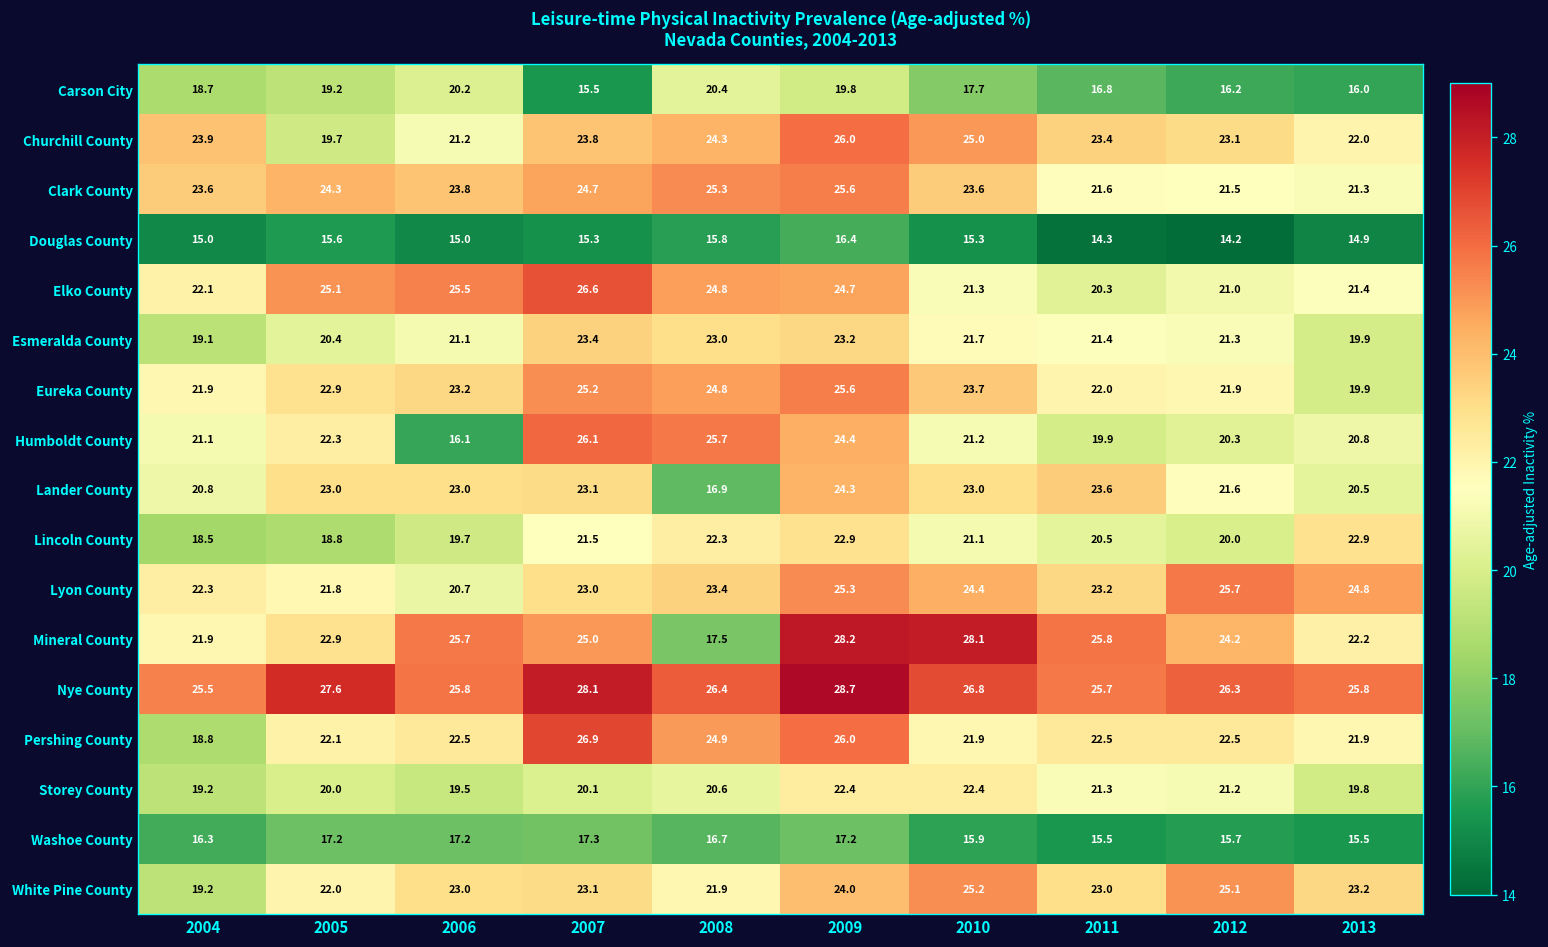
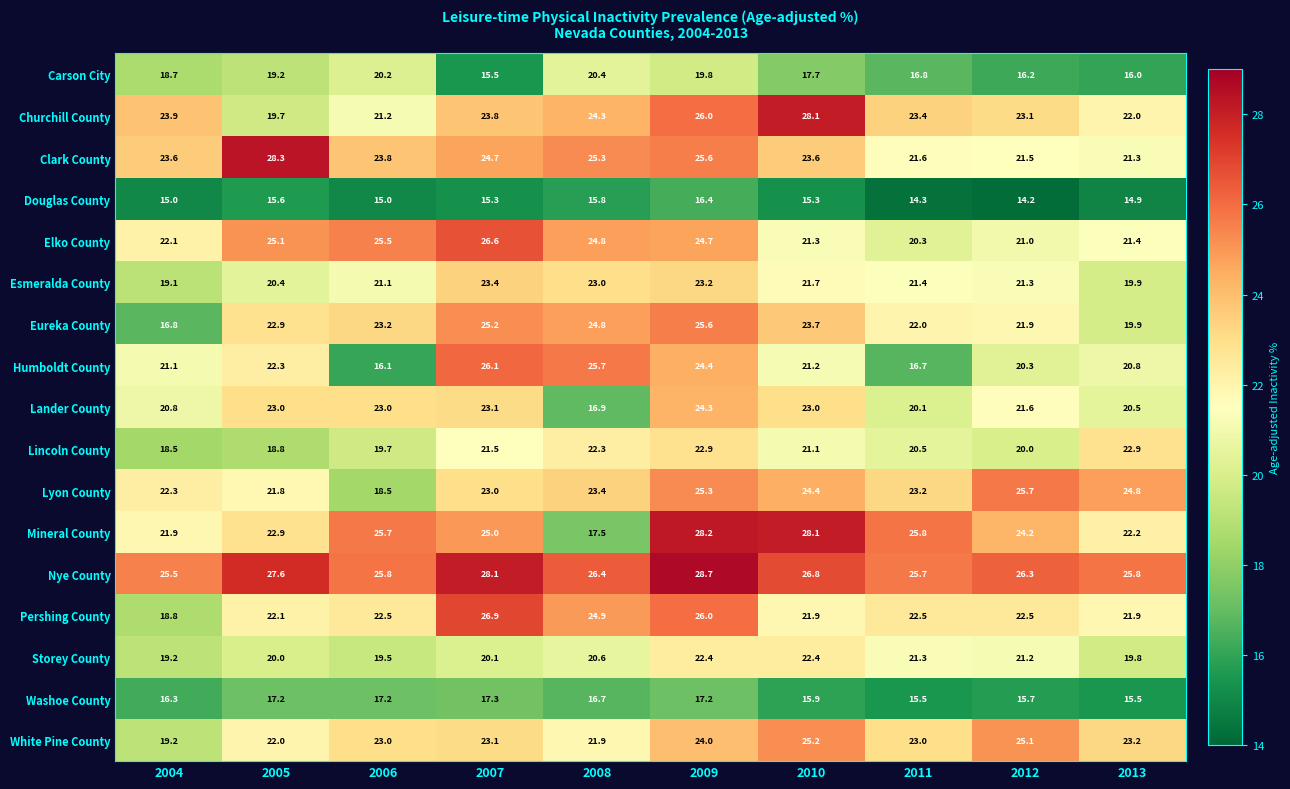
  {
    "Carson City": {
      "2004": 18.7,
      "2005": 19.2,
      "2006": 20.2,
      "2007": 15.5,
      "2008": 20.4,
      "2009": 19.8,
      "2010": 17.7,
      "2011": 16.8,
      "2012": 16.2,
      "2013": 16.0
    },
    "Churchill County": {
      "2004": 23.9,
      "2005": 19.7,
      "2006": 21.2,
      "2007": 23.8,
      "2008": 24.3,
      "2009": 26.0,
-     "2010": 25.0,
+     "2010": 28.1,
      "2011": 23.4,
      "2012": 23.1,
      "2013": 22.0
    },
    "Clark County": {
      "2004": 23.6,
-     "2005": 24.3,
+     "2005": 28.3,
      "2006": 23.8,
      "2007": 24.7,
      "2008": 25.3,
      "2009": 25.6,
      "2010": 23.6,
      "2011": 21.6,
      "2012": 21.5,
      "2013": 21.3
    },
    "Douglas County": {
      "2004": 15.0,
      "2005": 15.6,
      "2006": 15.0,
      "2007": 15.3,
      "2008": 15.8,
      "2009": 16.4,
      "2010": 15.3,
      "2011": 14.3,
      "2012": 14.2,
      "2013": 14.9
    },
    "Elko County": {
      "2004": 22.1,
      "2005": 25.1,
      "2006": 25.5,
      "2007": 26.6,
      "2008": 24.8,
      "2009": 24.7,
      "2010": 21.3,
      "2011": 20.3,
      "2012": 21.0,
      "2013": 21.4
    },
    "Esmeralda County": {
      "2004": 19.1,
      "2005": 20.4,
      "2006": 21.1,
      "2007": 23.4,
      "2008": 23.0,
      "2009": 23.2,
      "2010": 21.7,
      "2011": 21.4,
      "2012": 21.3,
      "2013": 19.9
    },
    "Eureka County": {
-     "2004": 21.9,
+     "2004": 16.8,
      "2005": 22.9,
      "2006": 23.2,
      "2007": 25.2,
      "2008": 24.8,
      "2009": 25.6,
      "2010": 23.7,
      "2011": 22.0,
      "2012": 21.9,
      "2013": 19.9
    },
    "Humboldt County": {
      "2004": 21.1,
      "2005": 22.3,
      "2006": 16.1,
      "2007": 26.1,
      "2008": 25.7,
      "2009": 24.4,
      "2010": 21.2,
-     "2011": 19.9,
+     "2011": 16.7,
      "2012": 20.3,
      "2013": 20.8
    },
    "Lander County": {
      "2004": 20.8,
      "2005": 23.0,
      "2006": 23.0,
      "2007": 23.1,
      "2008": 16.9,
      "2009": 24.3,
      "2010": 23.0,
-     "2011": 23.6,
+     "2011": 20.1,
      "2012": 21.6,
      "2013": 20.5
    },
    "Lincoln County": {
      "2004": 18.5,
      "2005": 18.8,
      "2006": 19.7,
      "2007": 21.5,
      "2008": 22.3,
      "2009": 22.9,
      "2010": 21.1,
      "2011": 20.5,
      "2012": 20.0,
      "2013": 22.9
    },
    "Lyon County": {
      "2004": 22.3,
      "2005": 21.8,
-     "2006": 20.7,
+     "2006": 18.5,
      "2007": 23.0,
      "2008": 23.4,
      "2009": 25.3,
      "2010": 24.4,
      "2011": 23.2,
      "2012": 25.7,
      "2013": 24.8
    },
    "Mineral County": {
      "2004": 21.9,
      "2005": 22.9,
      "2006": 25.7,
      "2007": 25.0,
      "2008": 17.5,
      "2009": 28.2,
      "2010": 28.1,
      "2011": 25.8,
      "2012": 24.2,
      "2013": 22.2
    },
    "Nye County": {
      "2004": 25.5,
      "2005": 27.6,
      "2006": 25.8,
      "2007": 28.1,
      "2008": 26.4,
      "2009": 28.7,
      "2010": 26.8,
      "2011": 25.7,
      "2012": 26.3,
      "2013": 25.8
    },
    "Pershing County": {
      "2004": 18.8,
      "2005": 22.1,
      "2006": 22.5,
      "2007": 26.9,
      "2008": 24.9,
      "2009": 26.0,
      "2010": 21.9,
      "2011": 22.5,
      "2012": 22.5,
      "2013": 21.9
    },
    "Storey County": {
      "2004": 19.2,
      "2005": 20.0,
      "2006": 19.5,
      "2007": 20.1,
      "2008": 20.6,
      "2009": 22.4,
      "2010": 22.4,
      "2011": 21.3,
      "2012": 21.2,
      "2013": 19.8
    },
    "Washoe County": {
      "2004": 16.3,
      "2005": 17.2,
      "2006": 17.2,
      "2007": 17.3,
      "2008": 16.7,
      "2009": 17.2,
      "2010": 15.9,
      "2011": 15.5,
      "2012": 15.7,
      "2013": 15.5
    },
    "White Pine County": {
      "2004": 19.2,
      "2005": 22.0,
      "2006": 23.0,
      "2007": 23.1,
      "2008": 21.9,
      "2009": 24.0,
      "2010": 25.2,
      "2011": 23.0,
      "2012": 25.1,
      "2013": 23.2
    }
  }
